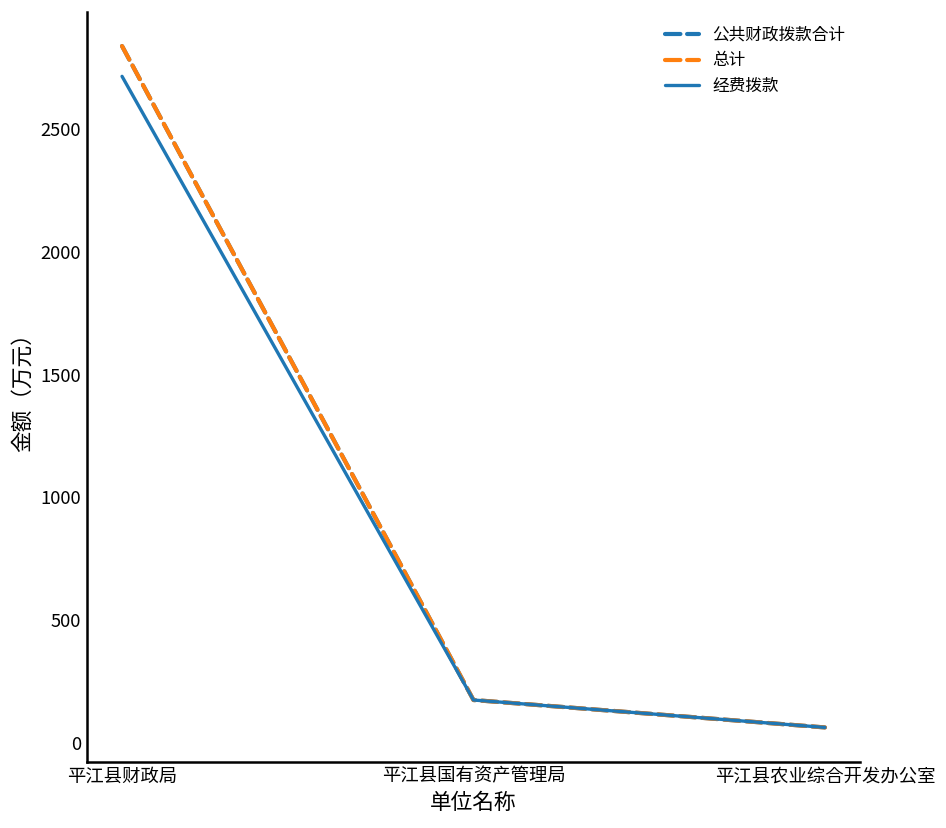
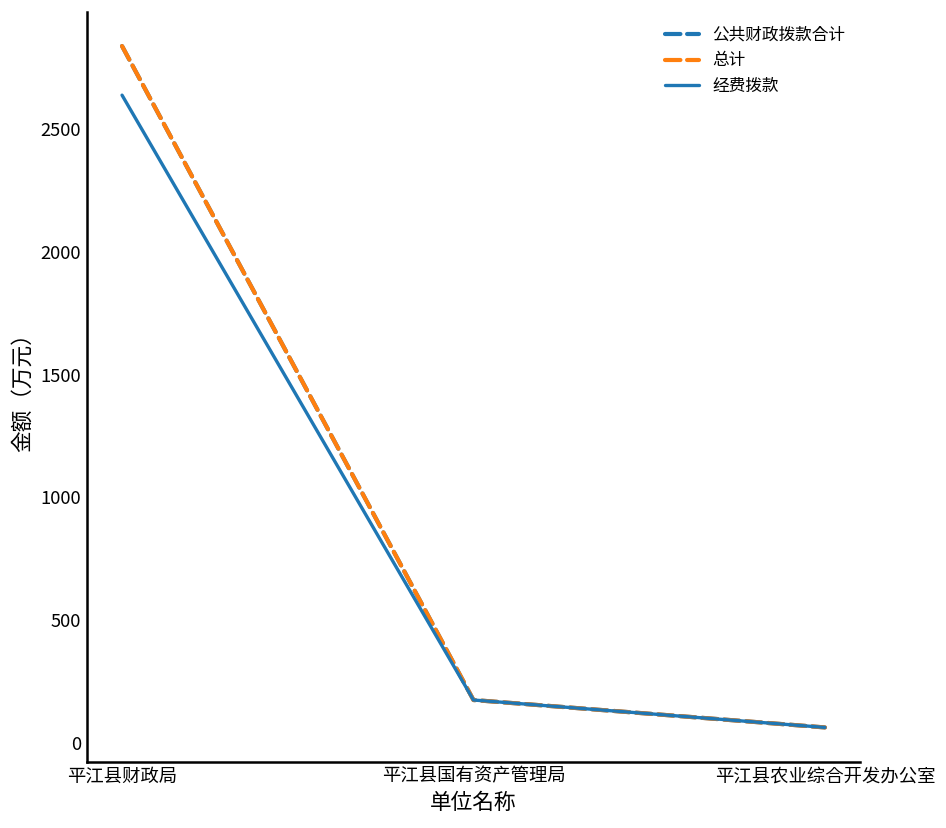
  {
    "总计": {
      "平江县财政局": 2840
    },
    "经费拨款": {
-     "平江县财政局": 2710
+     "平江县财政局": 2640
    }
  }
